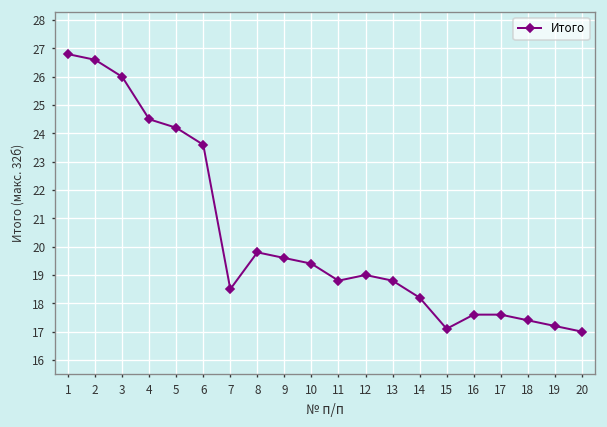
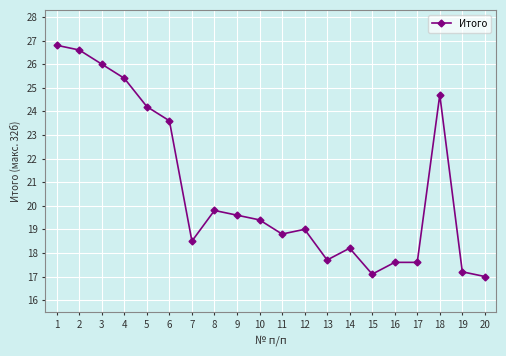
  {
    "1": 26.8,
    "2": 26.6,
    "3": 26.0,
-   "4": 24.5,
+   "4": 25.4,
    "5": 24.2,
    "6": 23.6,
    "7": 18.5,
    "8": 19.8,
    "9": 19.6,
    "10": 19.4,
    "11": 18.8,
    "12": 19.0,
-   "13": 18.8,
+   "13": 17.7,
    "14": 18.2,
    "15": 17.1,
    "16": 17.6,
    "17": 17.6,
-   "18": 17.4,
+   "18": 24.7,
    "19": 17.2,
    "20": 17.0
  }
